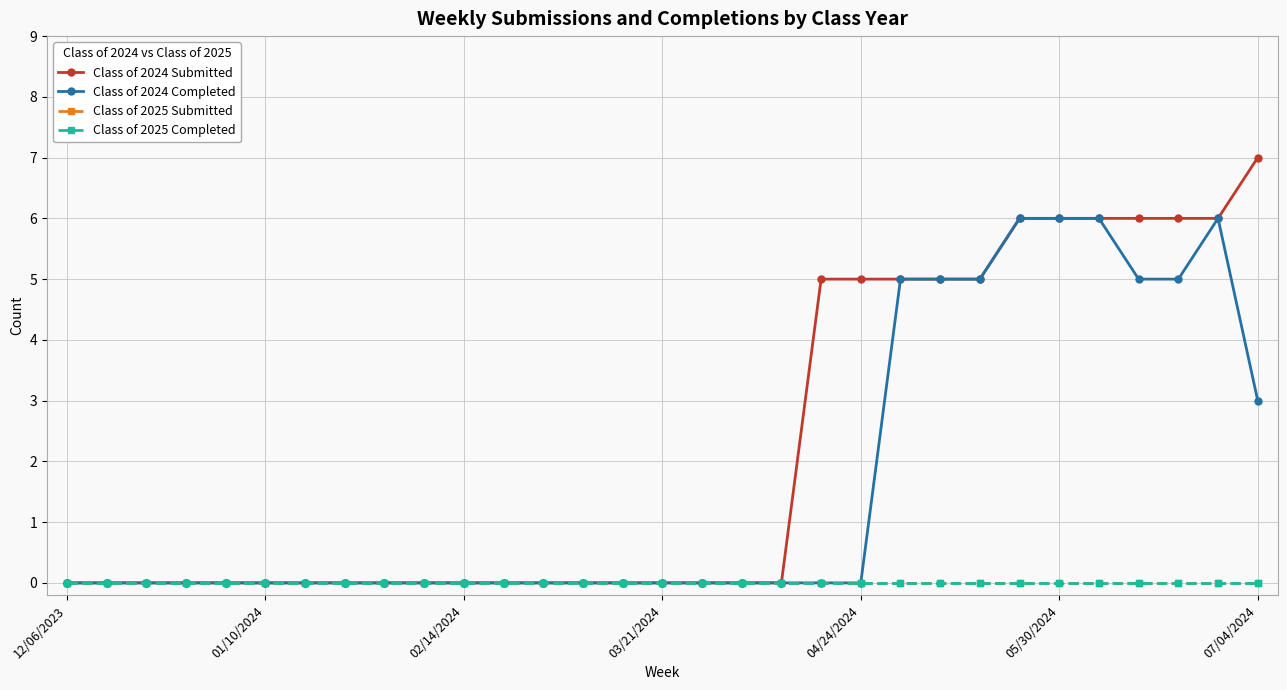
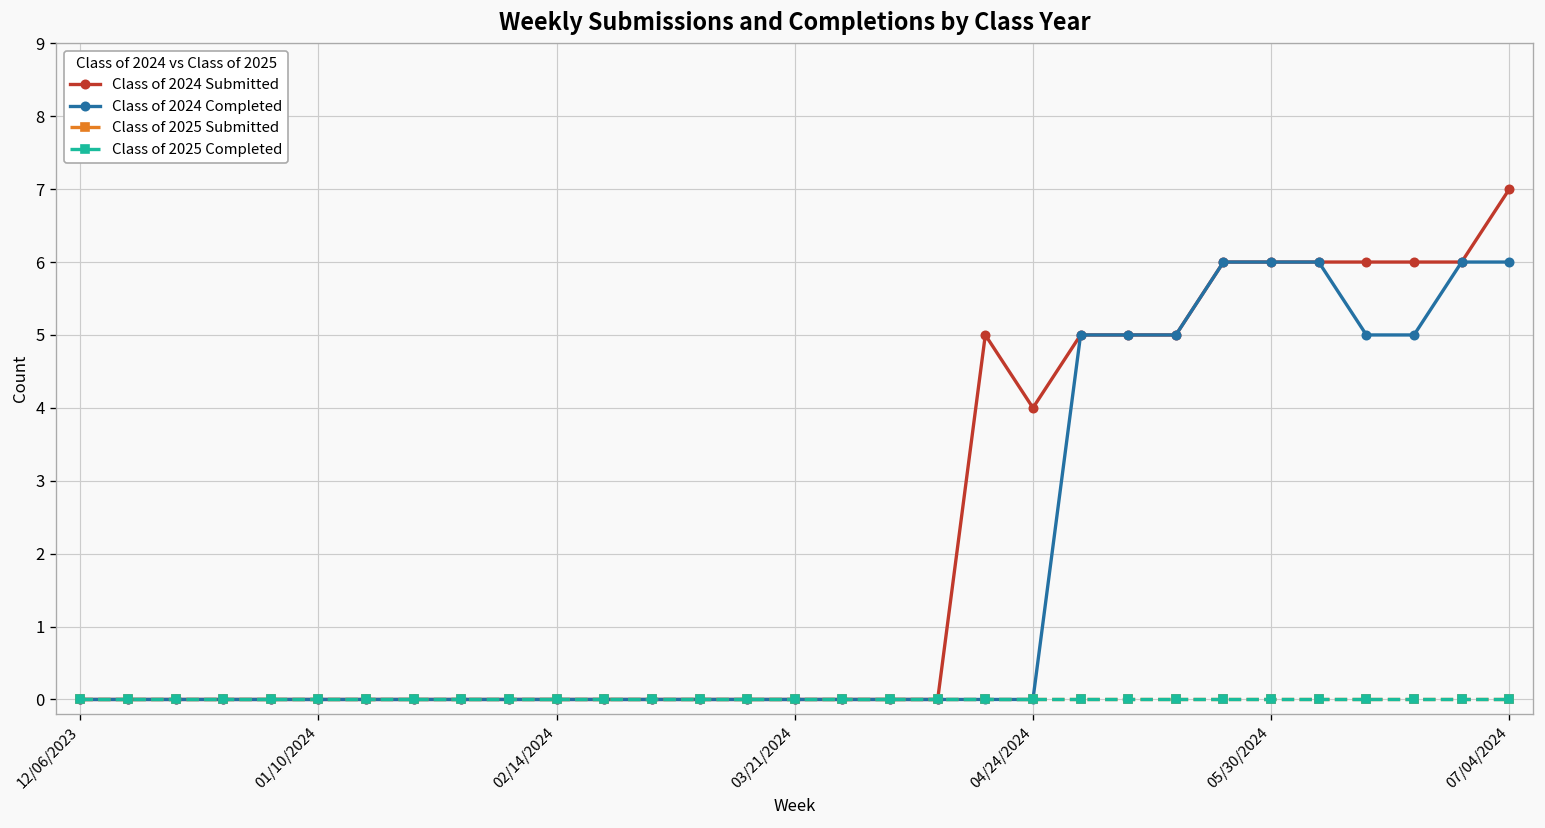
  {
    "Class of 2024 Submitted": {
-     "04/24/2024": 5,
+     "04/24/2024": 4,
      "07/04/2024": 7
    },
    "Class of 2024 Completed": {
-     "07/04/2024": 3
+     "07/04/2024": 6
    },
    "Class of 2025 Completed": {
      "05/30/2024": 0,
      "07/04/2024": 0
    }
  }
